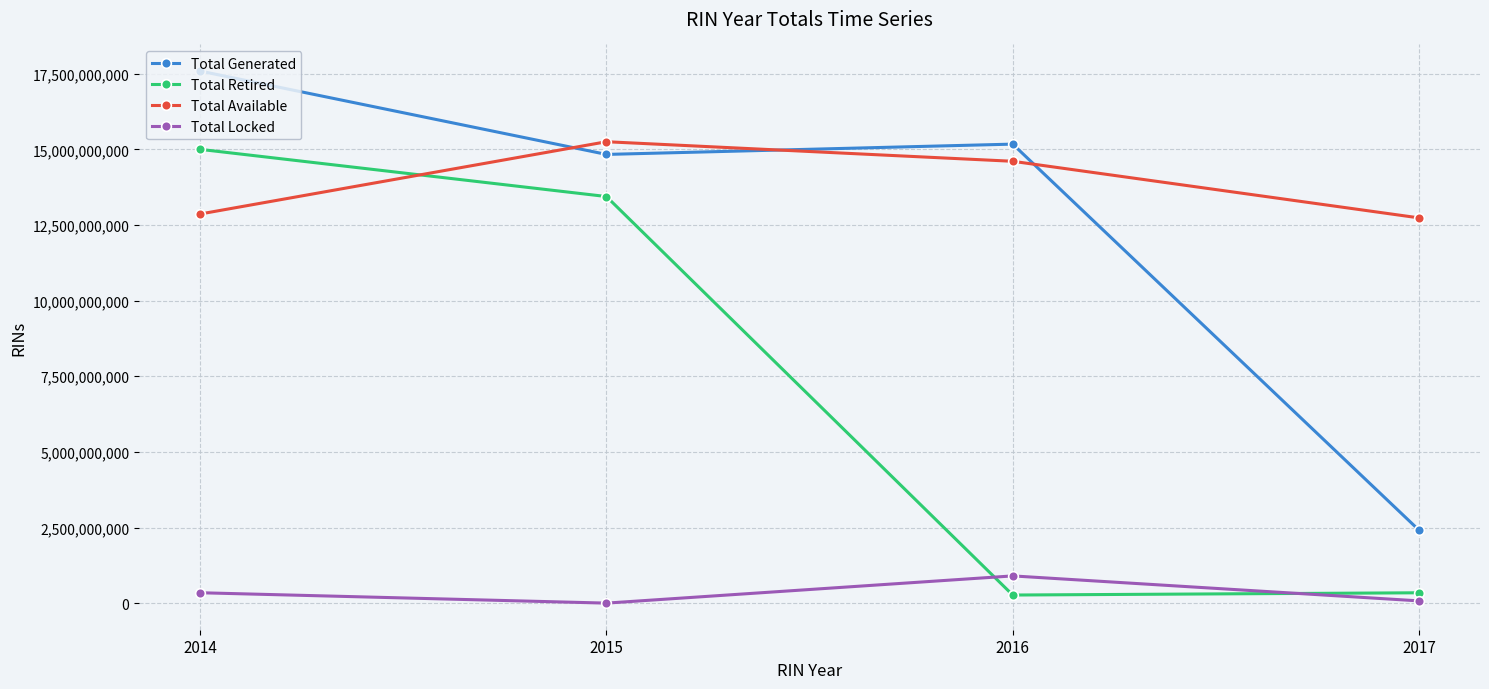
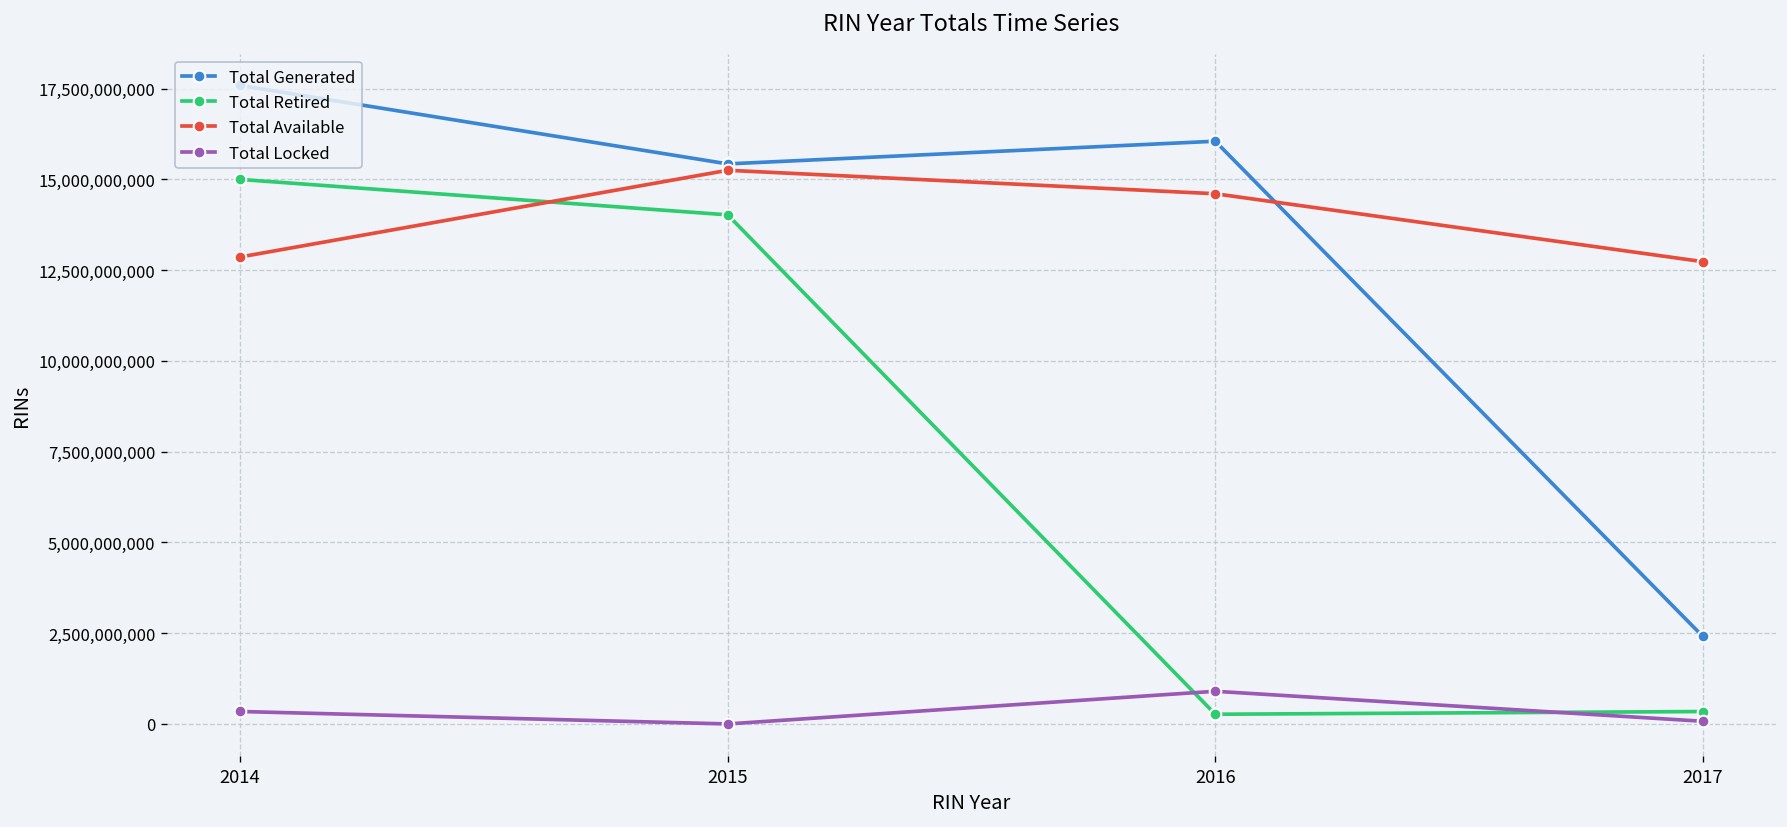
  {
    "Total Generated": {
-     "2015": "14,800,000,000",
-     "2016": "15,200,000,000",
+     "2015": "15,400,000,000",
+     "2016": "16,100,000,000",
      "2017": "2,400,000,000"
    },
    "Total Retired": {
      "2014": "15,000,000,000",
-     "2015": "13,400,000,000",
+     "2015": "14,000,000,000",
      "2016": "300,000,000",
      "2017": "300,000,000"
    },
    "Total Available": {
      "2014": "12,900,000,000",
      "2015": "15,300,000,000",
      "2016": "14,600,000,000",
      "2017": "12,700,000,000"
    },
    "Total Locked": {
      "2014": "300,000,000",
      "2015": "0",
      "2016": "900,000,000",
      "2017": "100,000,000"
    }
  }
